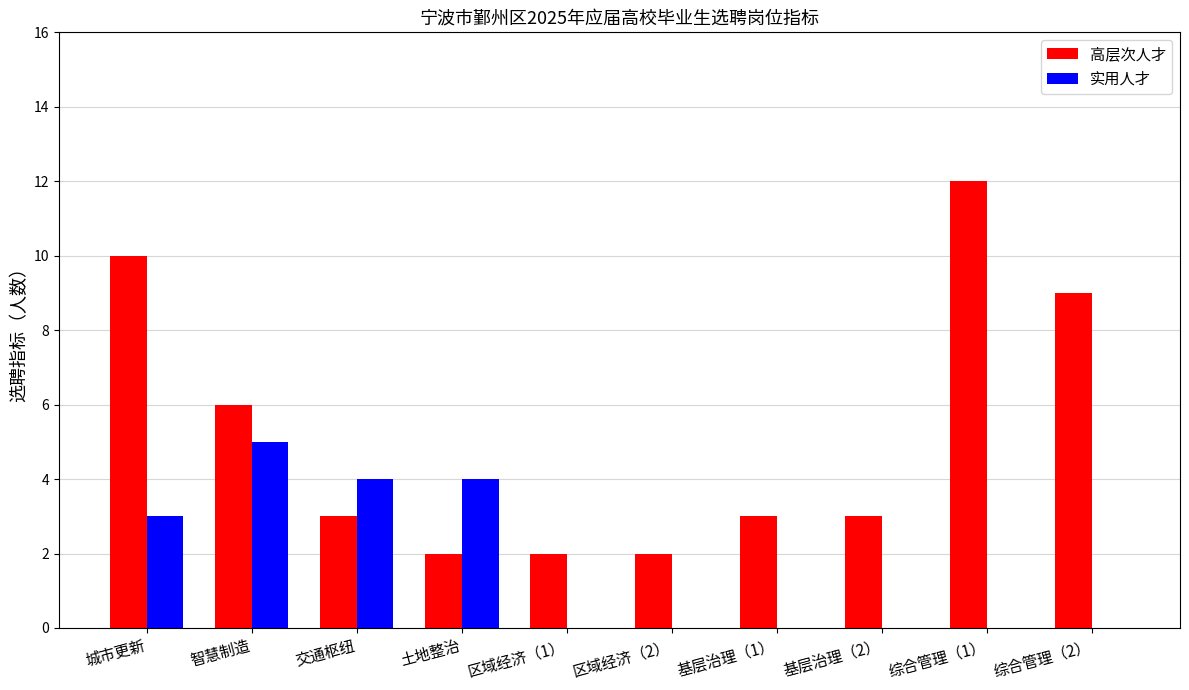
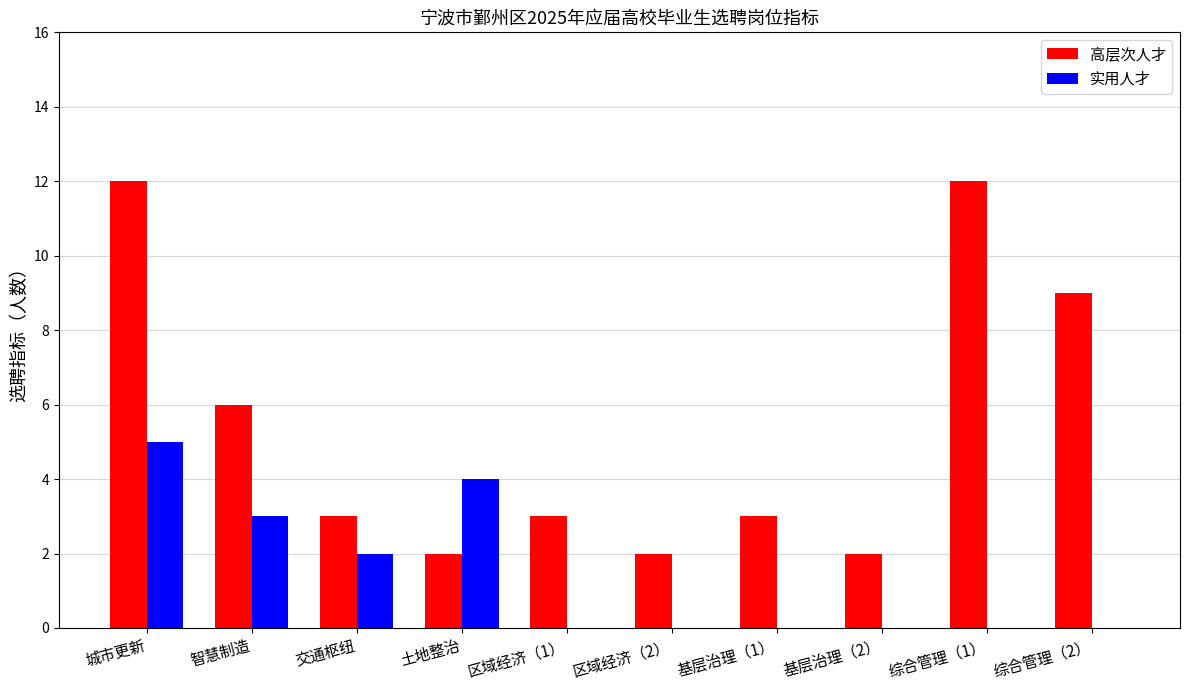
  {
    "高层次人才": {
-     "城市更新": 10,
+     "城市更新": 12,
      "智慧制造": 6,
      "交通枢纽": 3,
      "土地整治": 2,
-     "区域经济（1）": 2,
+     "区域经济（1）": 3,
      "区域经济（2）": 2,
      "基层治理（1）": 3,
-     "基层治理（2）": 3,
+     "基层治理（2）": 2,
      "综合管理（1）": 12,
      "综合管理（2）": 9
    },
    "实用人才": {
-     "城市更新": 3,
-     "智慧制造": 5,
-     "交通枢纽": 4,
+     "城市更新": 5,
+     "智慧制造": 3,
+     "交通枢纽": 2,
      "土地整治": 4,
      "区域经济（1）": 0,
      "区域经济（2）": 0,
      "基层治理（1）": 0,
      "基层治理（2）": 0,
      "综合管理（1）": 0,
      "综合管理（2）": 0
    }
  }
